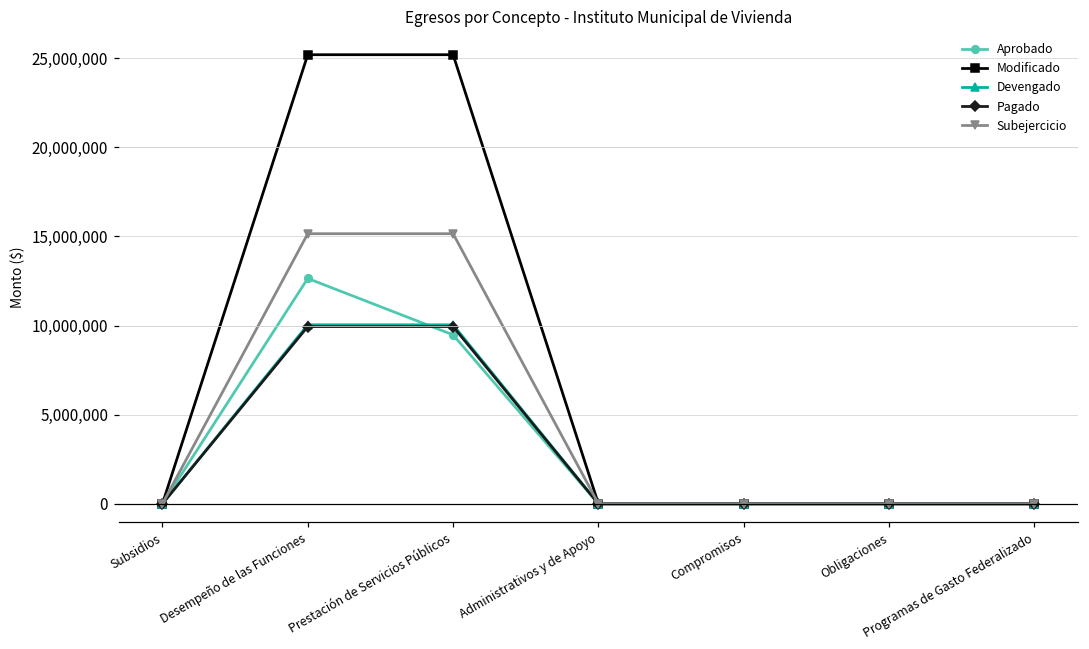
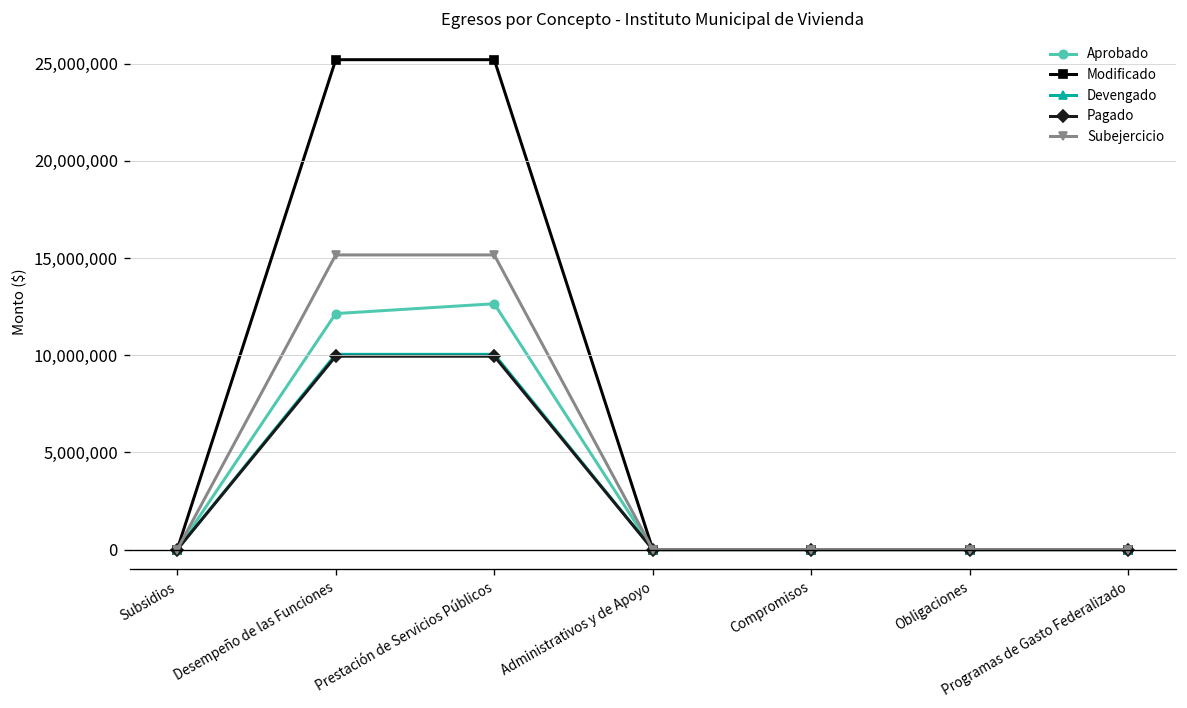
  {
    "Aprobado": {
-     "Desempeño de las Funciones": "12,600,000",
-     "Prestación de Servicios Públicos": "9,500,000"
+     "Desempeño de las Funciones": "12,100,000",
+     "Prestación de Servicios Públicos": "12,600,000"
    },
    "Subejercicio": {
      "Desempeño de las Funciones": "15,200,000",
      "Prestación de Servicios Públicos": "15,200,000"
    }
  }
